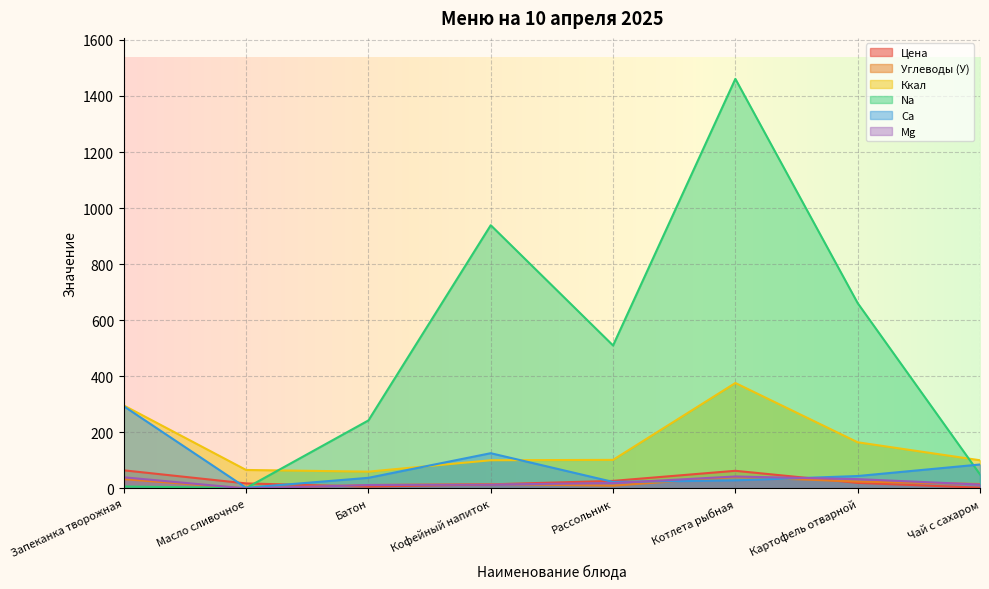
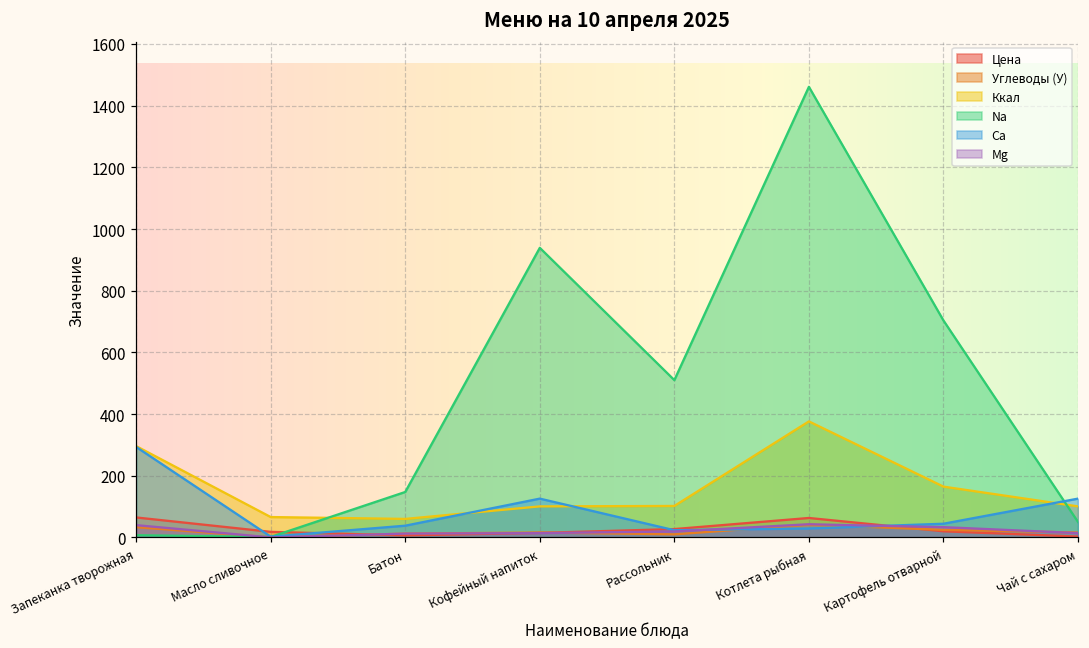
  {
    "Na": {
      "Запеканка творожная": 10,
-     "Батон": 240,
+     "Батон": 150,
      "Кофейный напиток": 940,
      "Рассольник": 510,
      "Котлета рыбная": 1460,
-     "Картофель отварной": 660,
+     "Картофель отварной": 700,
      "Чай с сахаром": 50
    },
    "Ca": {
      "Батон": 40,
      "Кофейный напиток": 130,
      "Котлета рыбная": 30,
      "Картофель отварной": 40,
-     "Чай с сахаром": 90
+     "Чай с сахаром": 130
    }
  }
